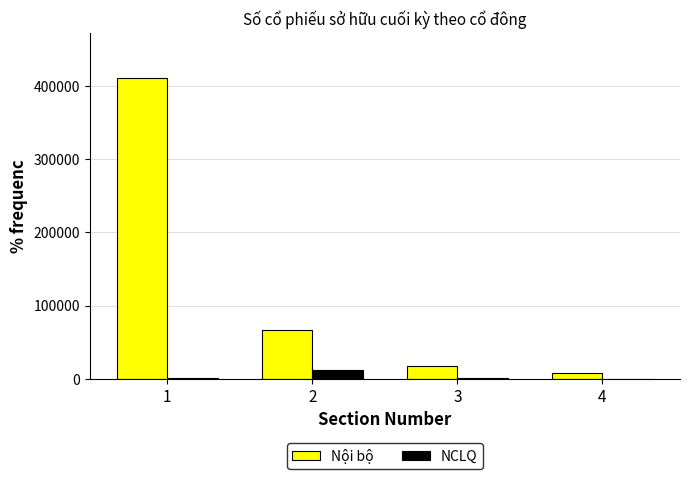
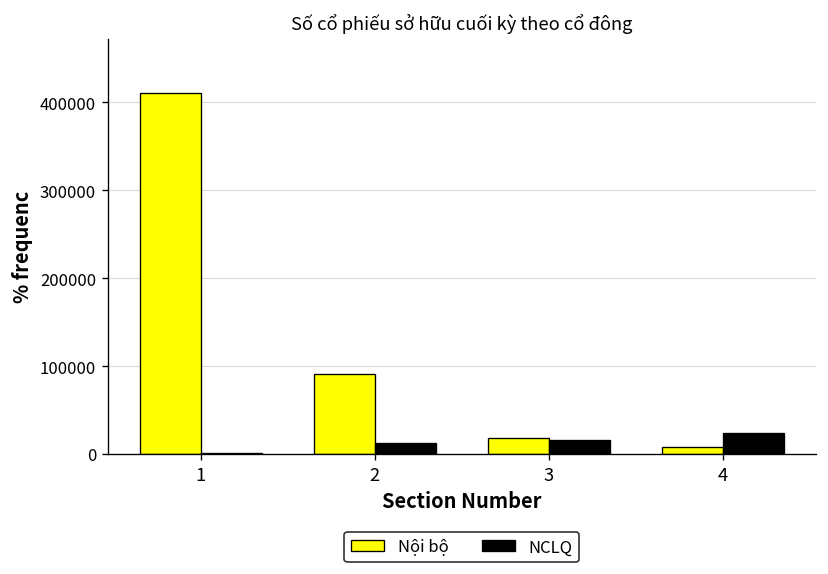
  {
    "Nội bộ": {
      "1": 410000,
-     "2": 70000,
+     "2": 90000,
      "3": 20000,
      "4": 10000
    },
    "NCLQ": {
      "2": 10000,
-     "3": 0,
-     "4": 0
+     "3": 20000,
+     "4": 20000
    }
  }
